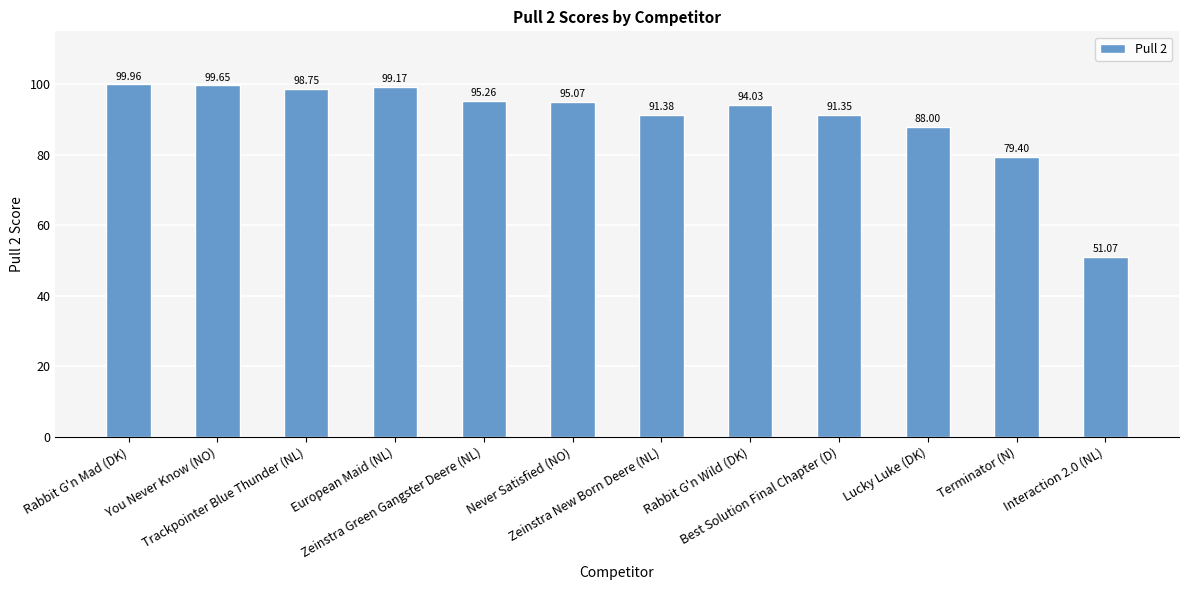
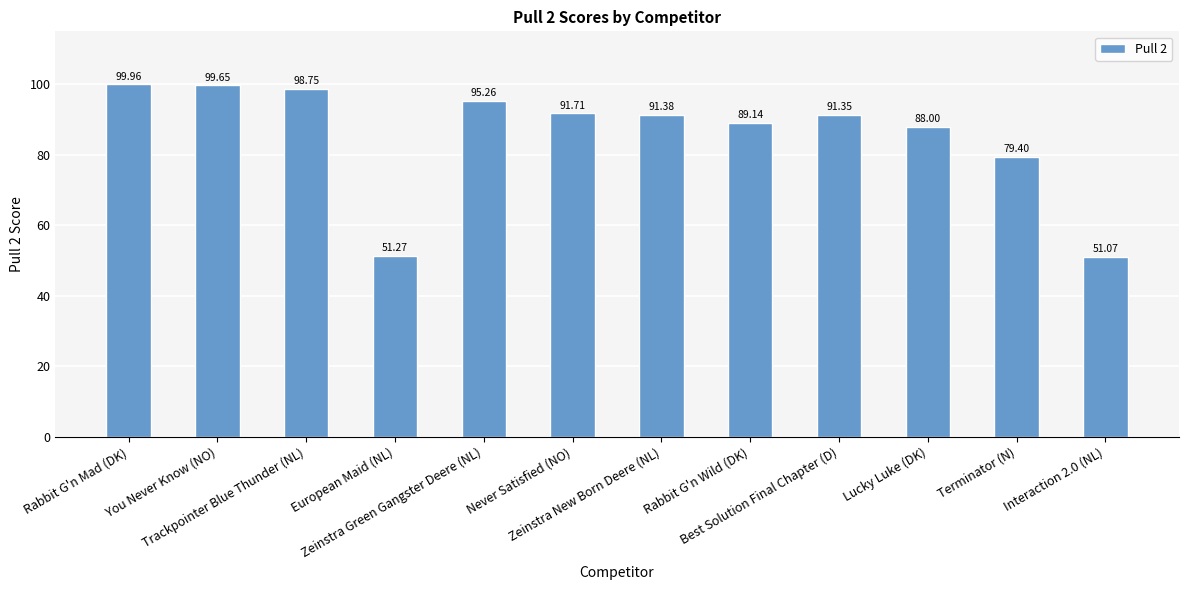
  {
    "Rabbit G'n Mad (DK)": 99.96,
    "You Never Know (NO)": 99.65,
    "Trackpointer Blue Thunder (NL)": 98.75,
-   "European Maid (NL)": 99.17,
+   "European Maid (NL)": 51.27,
    "Zeinstra Green Gangster Deere (NL)": 95.26,
-   "Never Satisfied (NO)": 95.07,
+   "Never Satisfied (NO)": 91.71,
    "Zeinstra New Born Deere (NL)": 91.38,
-   "Rabbit G'n Wild (DK)": 94.03,
+   "Rabbit G'n Wild (DK)": 89.14,
    "Best Solution Final Chapter (D)": 91.35,
    "Lucky Luke (DK)": 88.00,
    "Terminator (N)": 79.40,
    "Interaction 2.0 (NL)": 51.07
  }
